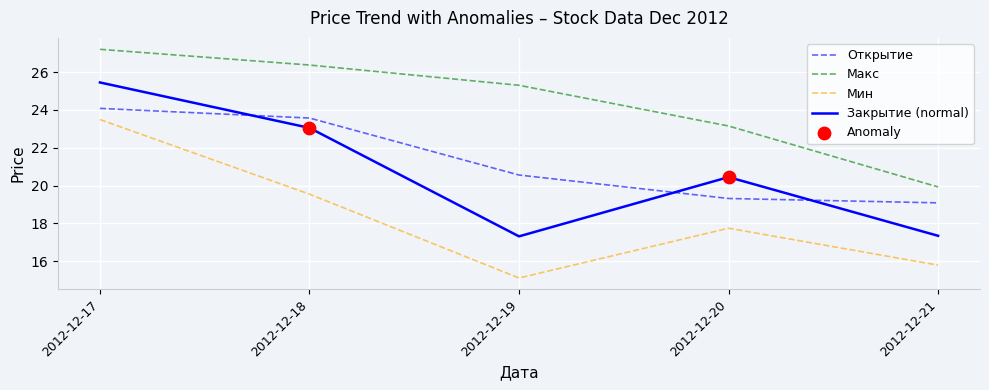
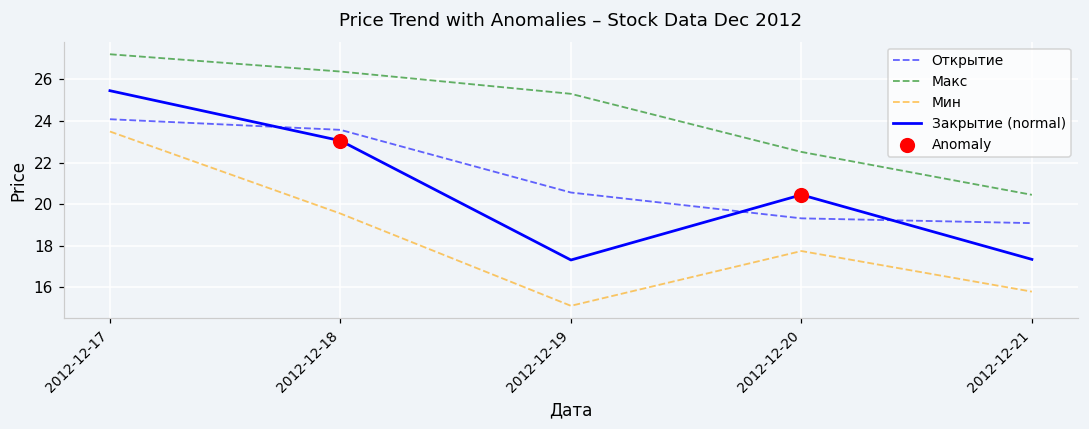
  {
    "Макс": {
      "2012-12-17": 27.2,
      "2012-12-18": 26.4,
      "2012-12-19": 25.3,
-     "2012-12-20": 23.2,
-     "2012-12-21": 19.9
+     "2012-12-20": 22.5,
+     "2012-12-21": 20.5
    },
    "Мин": {
      "2012-12-17": 23.5,
      "2012-12-18": 19.6,
      "2012-12-19": 15.1,
      "2012-12-20": 17.8,
      "2012-12-21": 15.8
    }
  }
